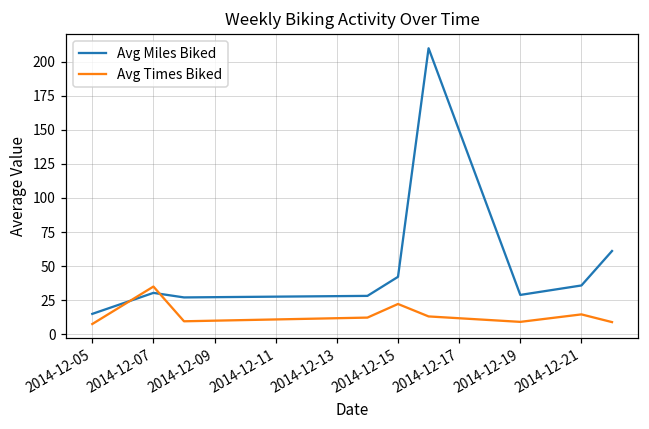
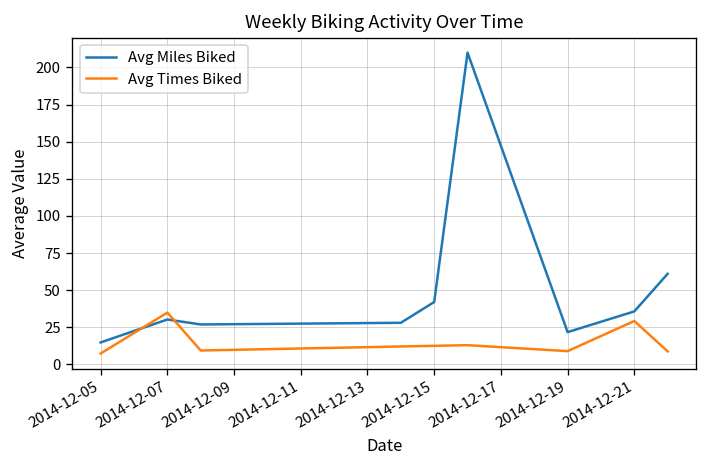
  {
    "Avg Miles Biked": {
      "2014-12-05": 15,
      "2014-12-07": 30,
      "2014-12-15": 42,
-     "2014-12-19": 29,
+     "2014-12-19": 22,
      "2014-12-21": 36
    },
    "Avg Times Biked": {
      "2014-12-05": 7,
      "2014-12-07": 35,
-     "2014-12-15": 22,
+     "2014-12-15": 13,
      "2014-12-19": 9,
-     "2014-12-21": 15
+     "2014-12-21": 29
    }
  }
